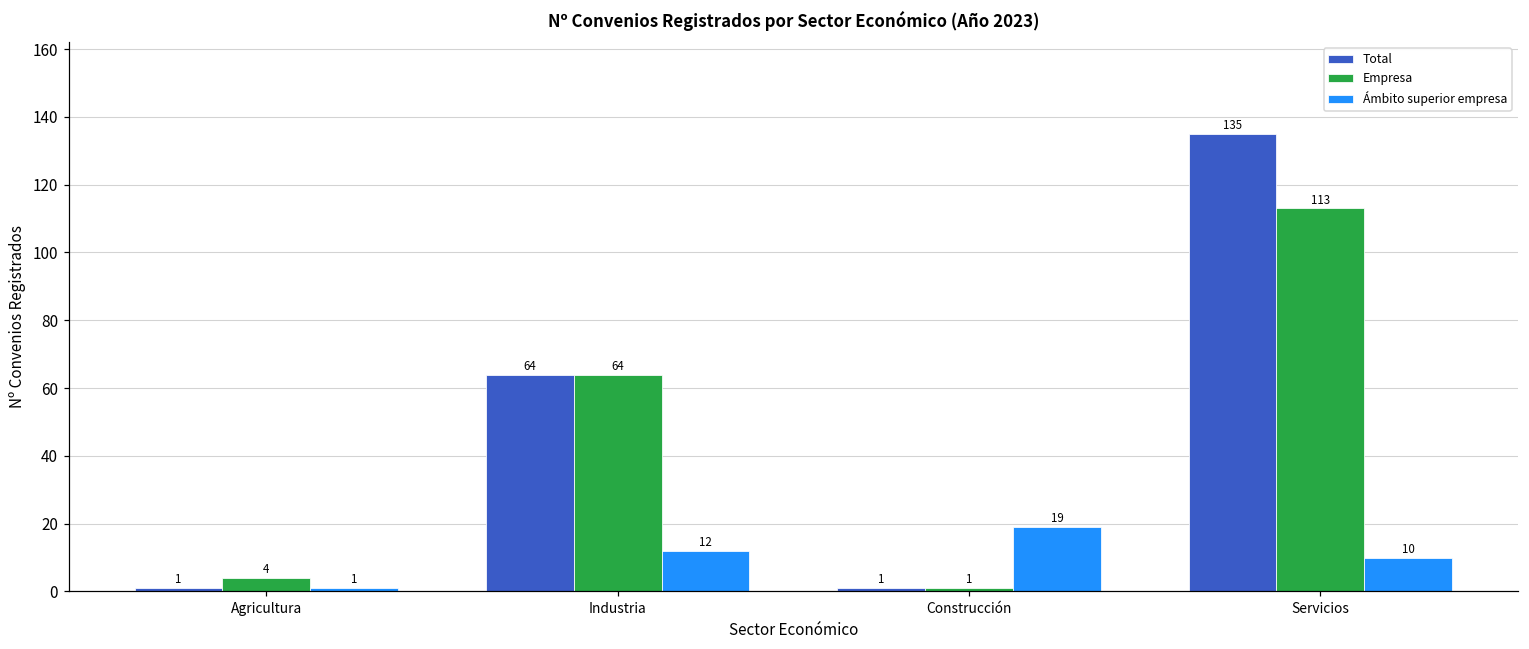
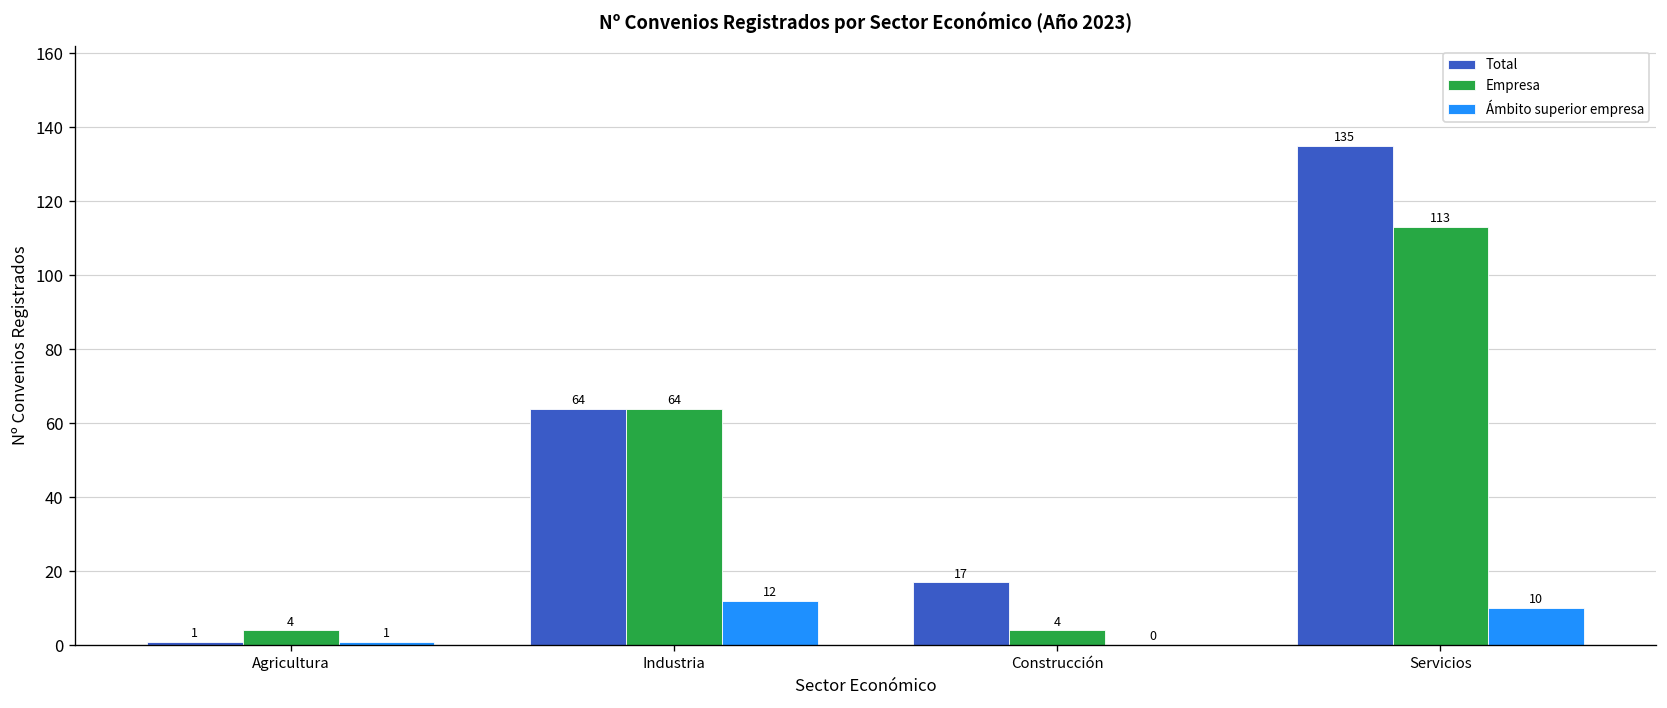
  {
    "Total": {
      "Agricultura": 1,
      "Industria": 64,
-     "Construcción": 1,
+     "Construcción": 17,
      "Servicios": 135
    },
    "Empresa": {
      "Agricultura": 4,
      "Industria": 64,
-     "Construcción": 1,
+     "Construcción": 4,
      "Servicios": 113
    },
    "Ámbito superior empresa": {
      "Agricultura": 1,
      "Industria": 12,
-     "Construcción": 19,
+     "Construcción": 0,
      "Servicios": 10
    }
  }
